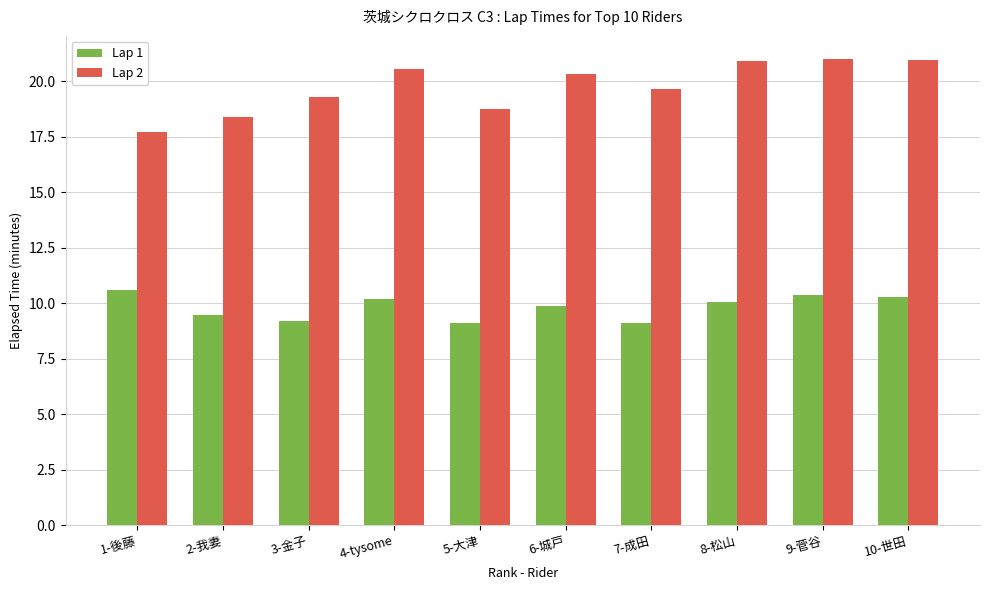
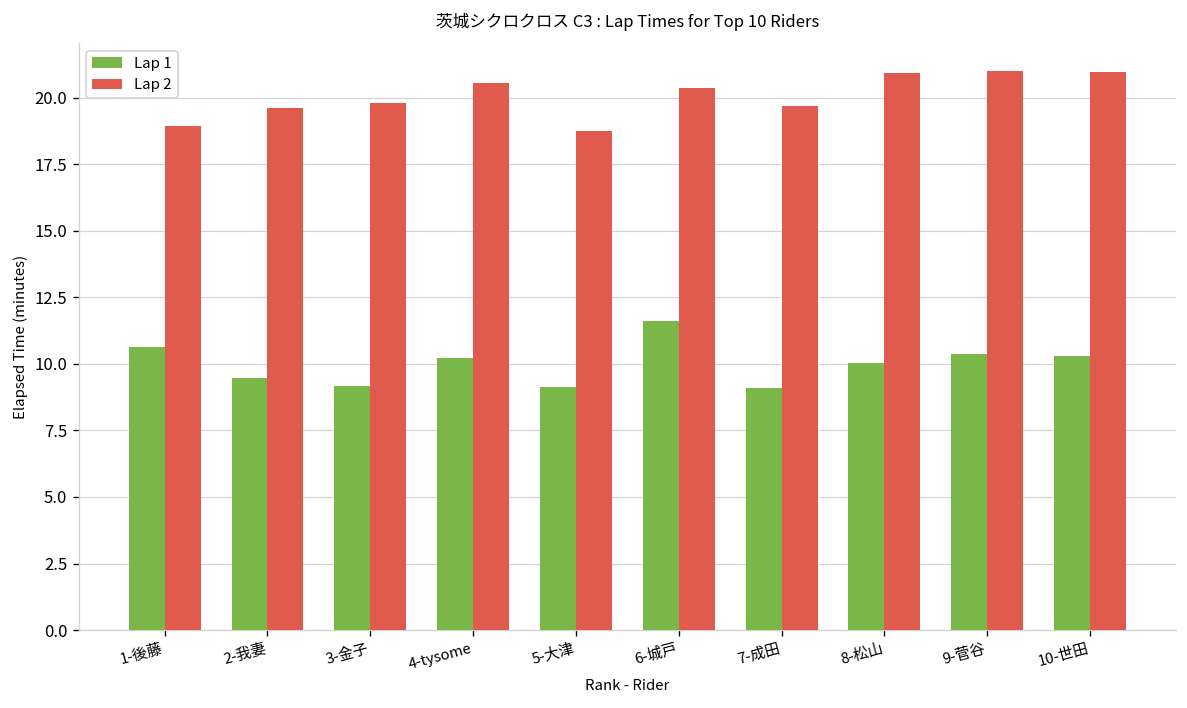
  {
    "Lap 1": {
      "1-後藤": 10.6,
      "2-我妻": 9.5,
      "3-金子": 9.2,
      "4-tysome": 10.2,
      "5-大津": 9.1,
-     "6-城戸": 9.9,
+     "6-城戸": 11.6,
      "7-成田": 9.1,
      "8-松山": 10.0,
      "9-菅谷": 10.4,
      "10-世田": 10.3
    },
    "Lap 2": {
-     "1-後藤": 17.7,
-     "2-我妻": 18.4,
-     "3-金子": 19.3,
+     "1-後藤": 18.9,
+     "2-我妻": 19.6,
+     "3-金子": 19.8,
      "4-tysome": 20.6,
      "5-大津": 18.8,
      "6-城戸": 20.3,
      "7-成田": 19.7,
      "8-松山": 20.9,
      "9-菅谷": 21.0,
      "10-世田": 21.0
    }
  }
